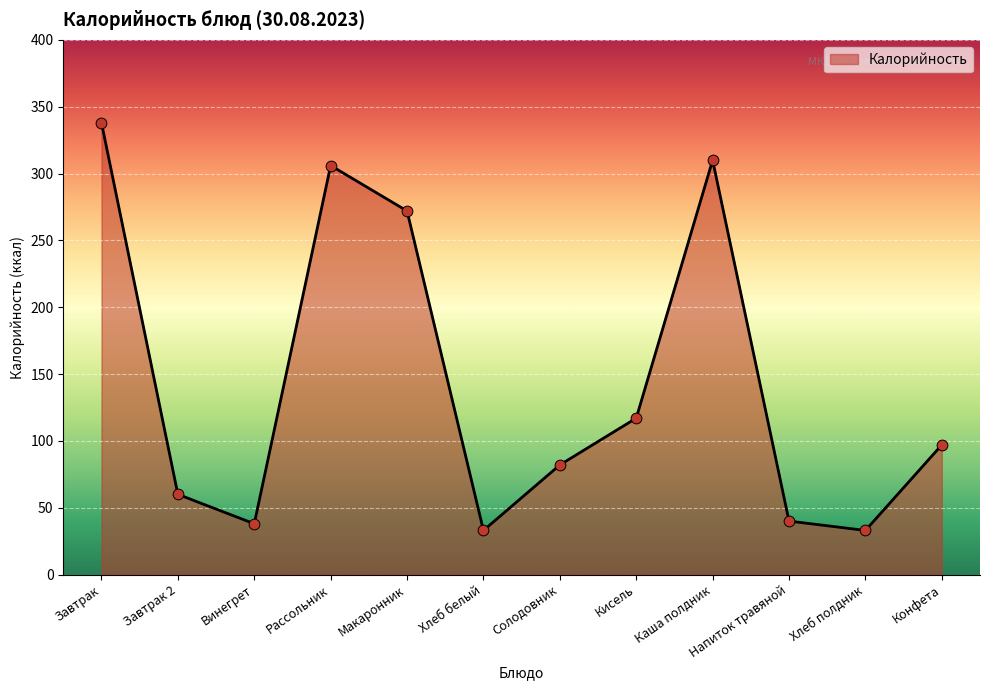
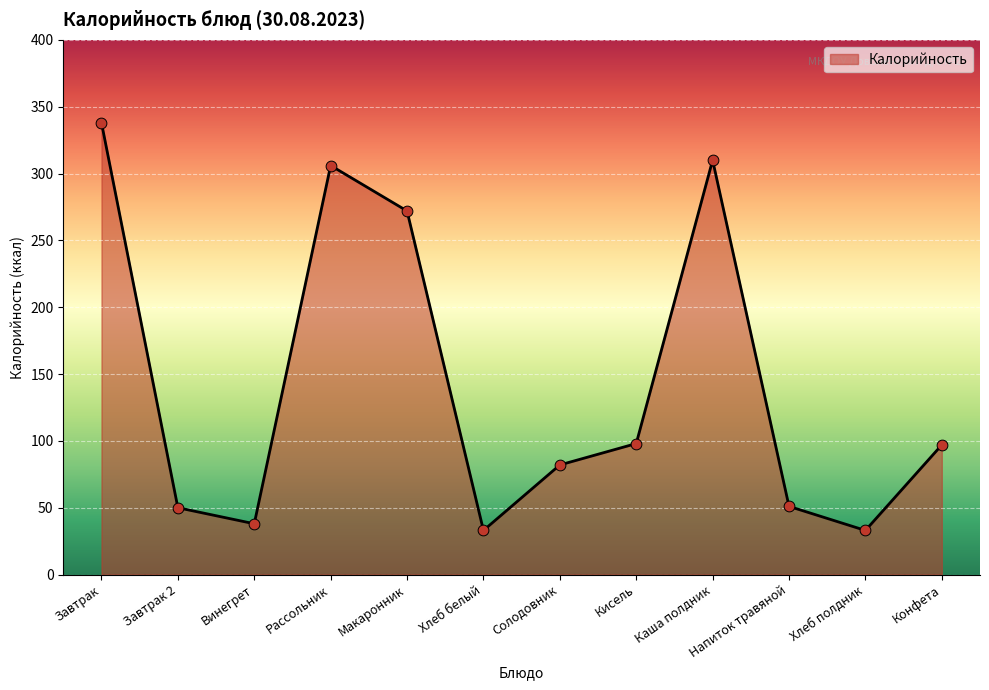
  {
    "Завтрак": 338,
-   "Завтрак 2": 60,
+   "Завтрак 2": 50,
    "Винегрет": 38,
    "Рассольник": 306,
    "Макаронник": 272,
    "Хлеб белый": 33,
    "Солодовник": 82,
-   "Кисель": 117,
+   "Кисель": 98,
    "Каша полдник": 310,
-   "Напиток травяной": 40,
+   "Напиток травяной": 51,
    "Хлеб полдник": 33,
    "Конфета": 97
  }
